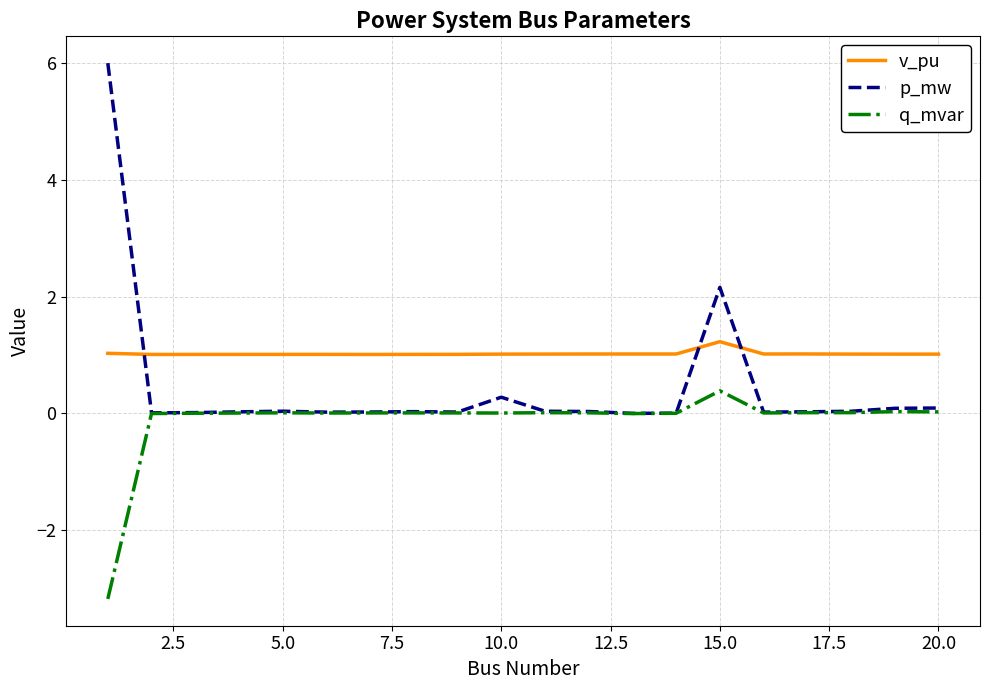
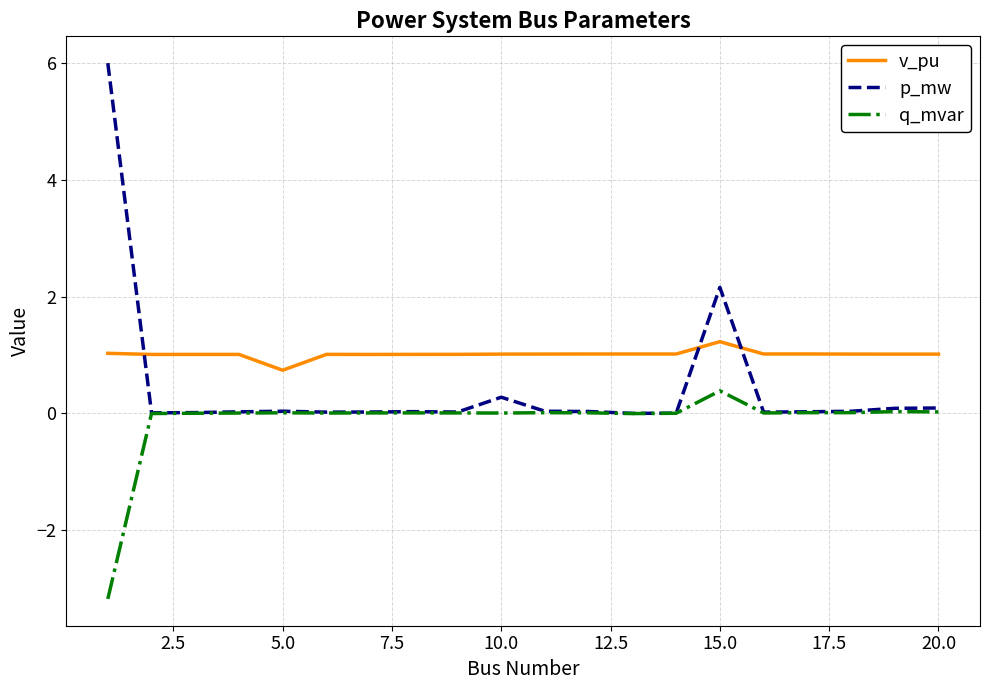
  {
    "v_pu": {
-     "5.0": 1.0,
+     "5.0": 0.7,
      "10.0": 1.0,
      "15.0": 1.2,
      "20.0": 1.0
    },
    "p_mw": {
      "10.0": 0.3,
      "15.0": 2.2,
      "20.0": 0.1
    },
    "q_mvar": {
      "10.0": 0.0,
      "15.0": 0.4,
      "20.0": 0.0
    }
  }
